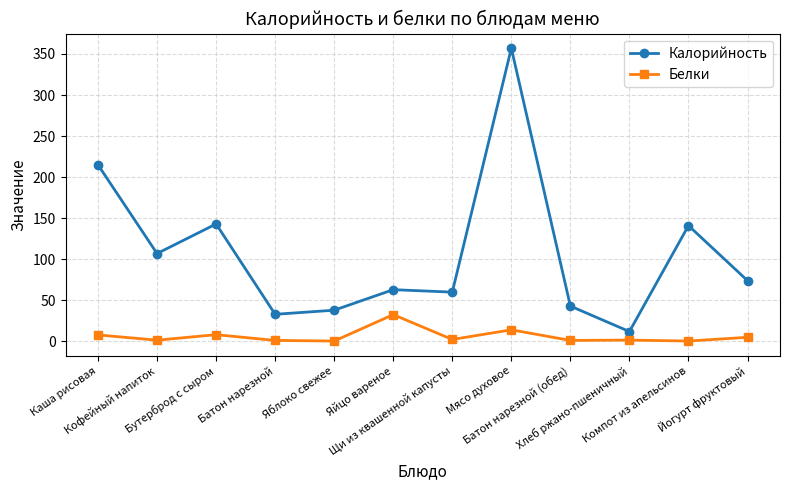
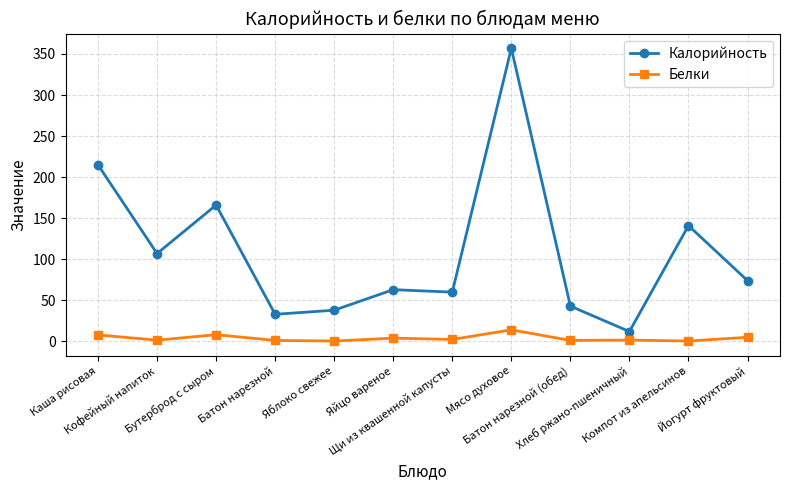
  {
    "Калорийность": {
      "Каша рисовая": 220,
      "Кофейный напиток": 110,
-     "Бутерброд с сыром": 140,
+     "Бутерброд с сыром": 170,
      "Батон нарезной": 30,
      "Яблоко свежее": 40,
      "Яйцо вареное": 60,
      "Щи из квашенной капусты": 60,
      "Мясо духовое": 360,
      "Батон нарезной (обед)": 40,
      "Хлеб ржано-пшеничный": 10,
      "Компот из апельсинов": 140,
      "Йогурт фруктовый": 70
    },
    "Белки": {
      "Каша рисовая": 10,
      "Кофейный напиток": 0,
      "Бутерброд с сыром": 10,
      "Батон нарезной": 0,
      "Яблоко свежее": 0,
-     "Яйцо вареное": 30,
+     "Яйцо вареное": 0,
      "Щи из квашенной капусты": 0,
      "Мясо духовое": 10,
      "Батон нарезной (обед)": 0,
      "Хлеб ржано-пшеничный": 0,
      "Компот из апельсинов": 0,
      "Йогурт фруктовый": 10
    }
  }
